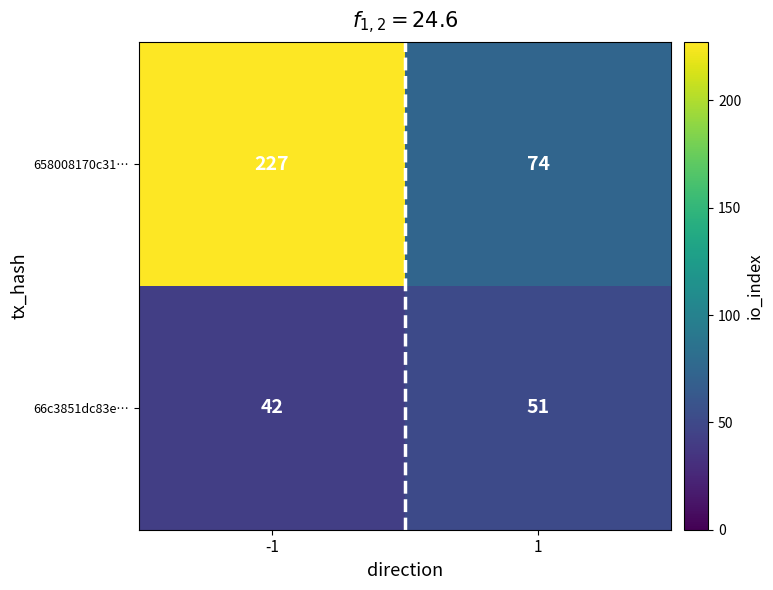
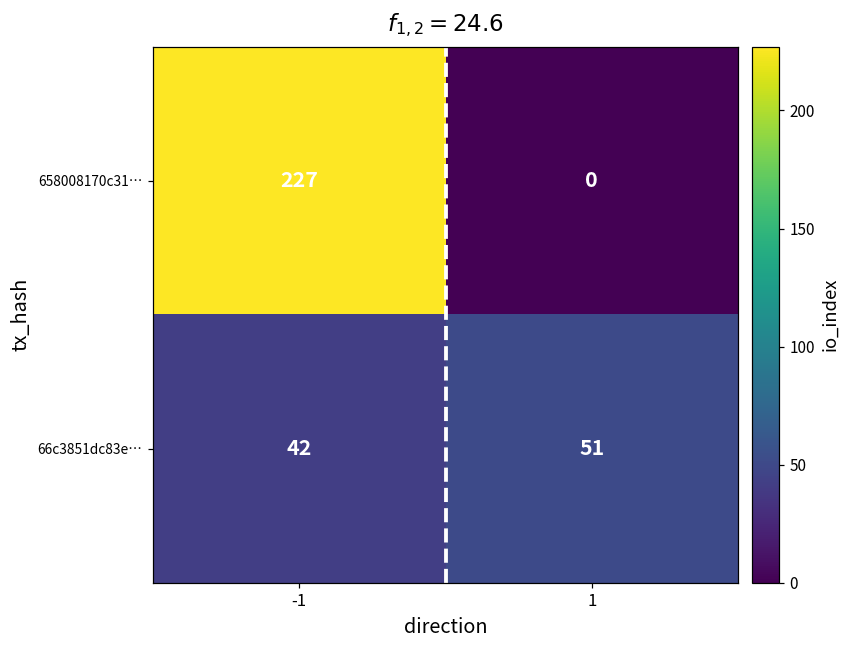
  {
    "658008170c31…": {
      "-1": 227,
-     "1": 74
+     "1": 0
    },
    "66c3851dc83e…": {
      "-1": 42,
      "1": 51
    }
  }
